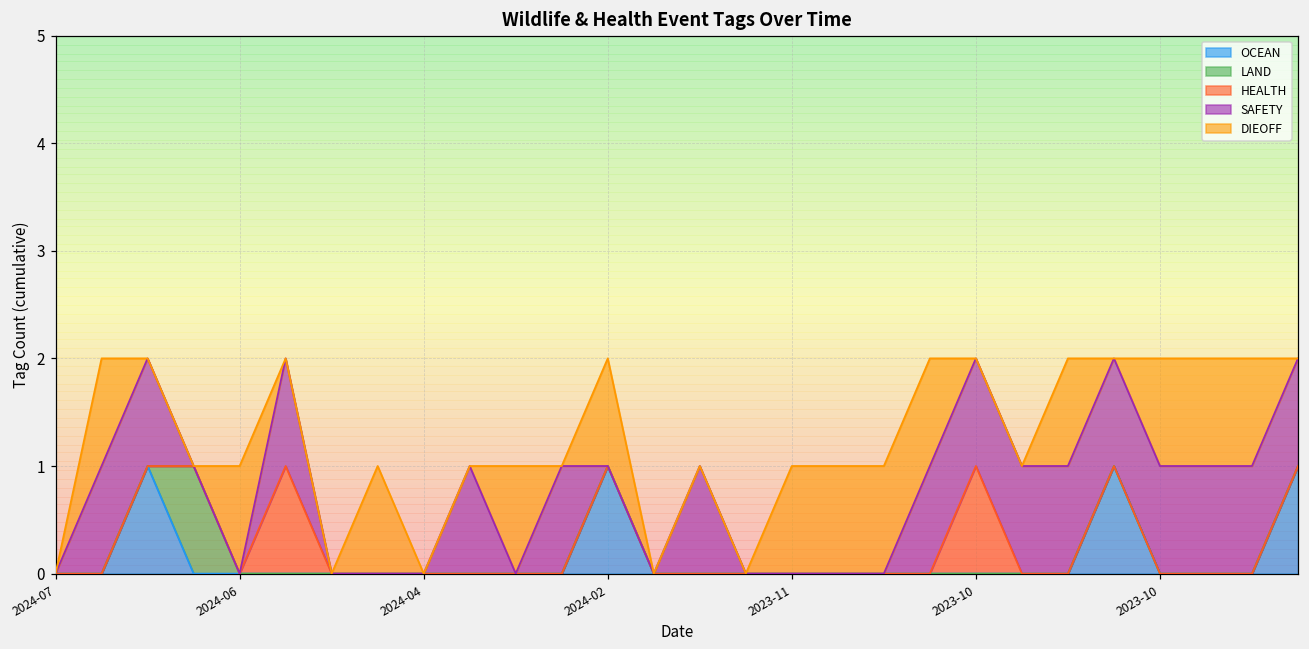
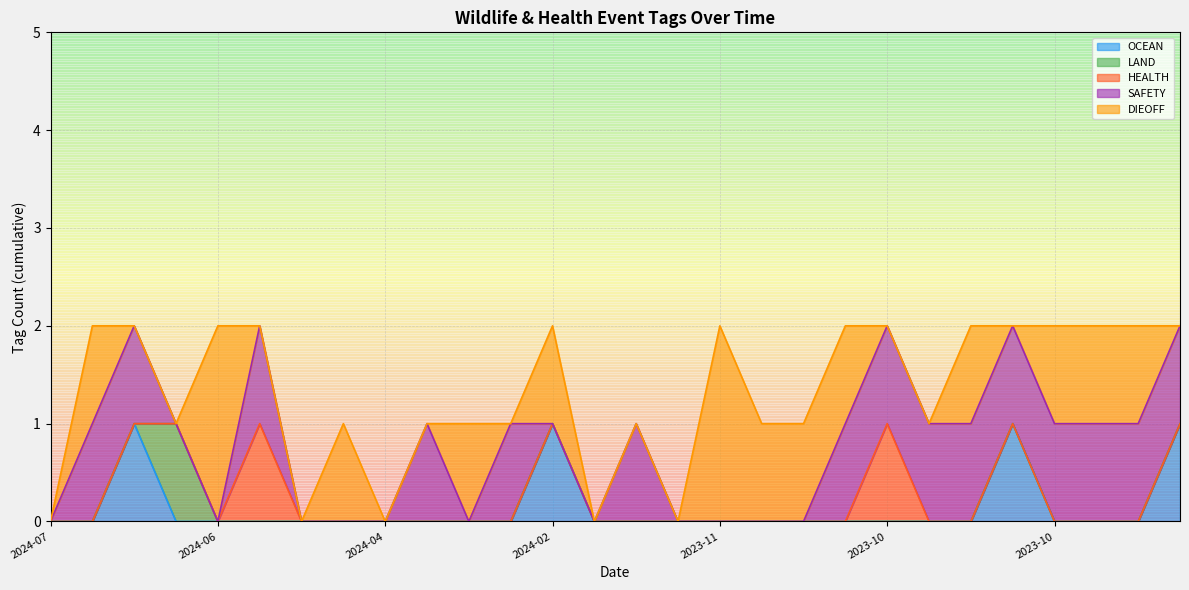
  {
    "DIEOFF": {
-     "2024-06": 1,
+     "2024-06": 2,
      "2024-02": 1,
-     "2023-11": 1
+     "2023-11": 2
    }
  }
